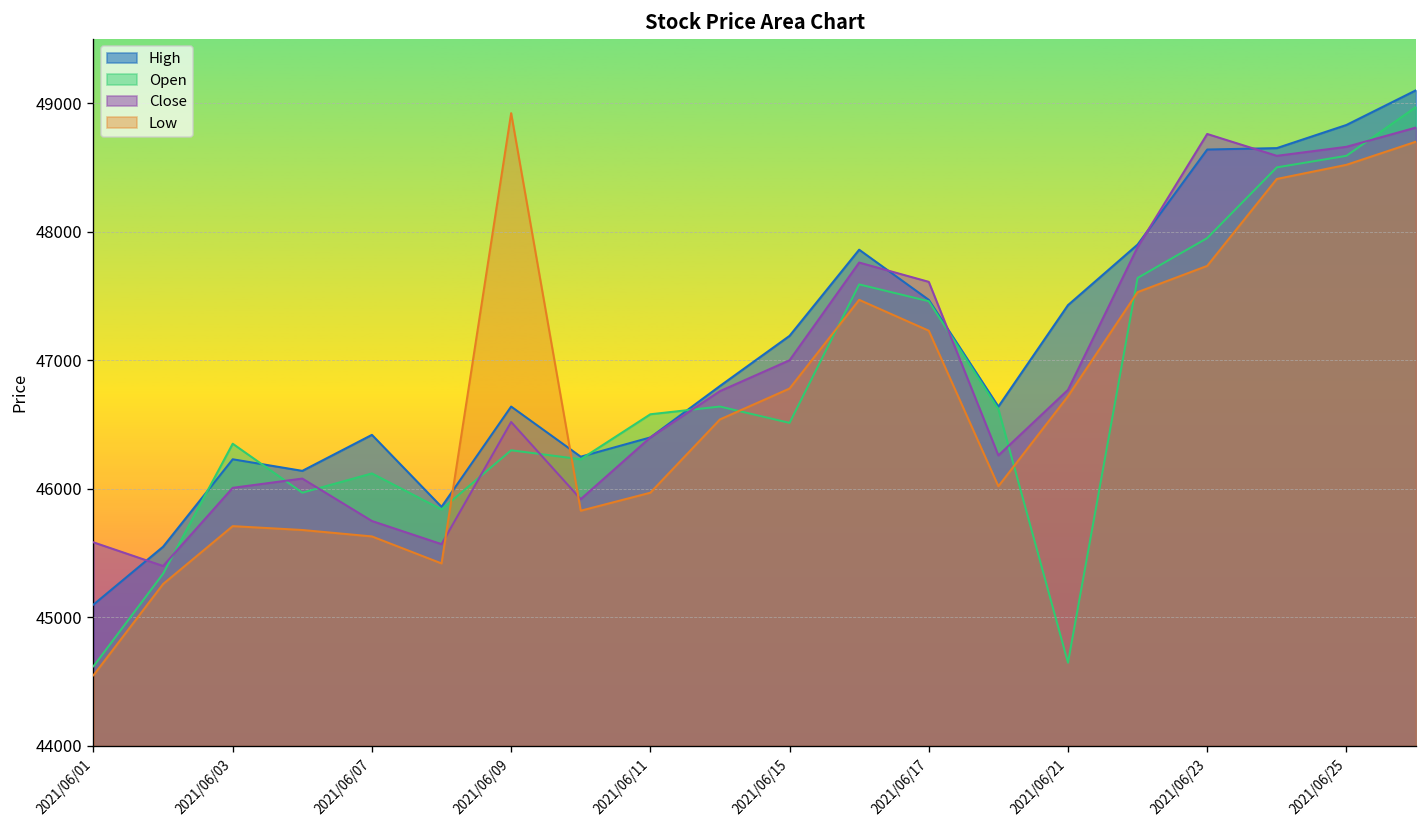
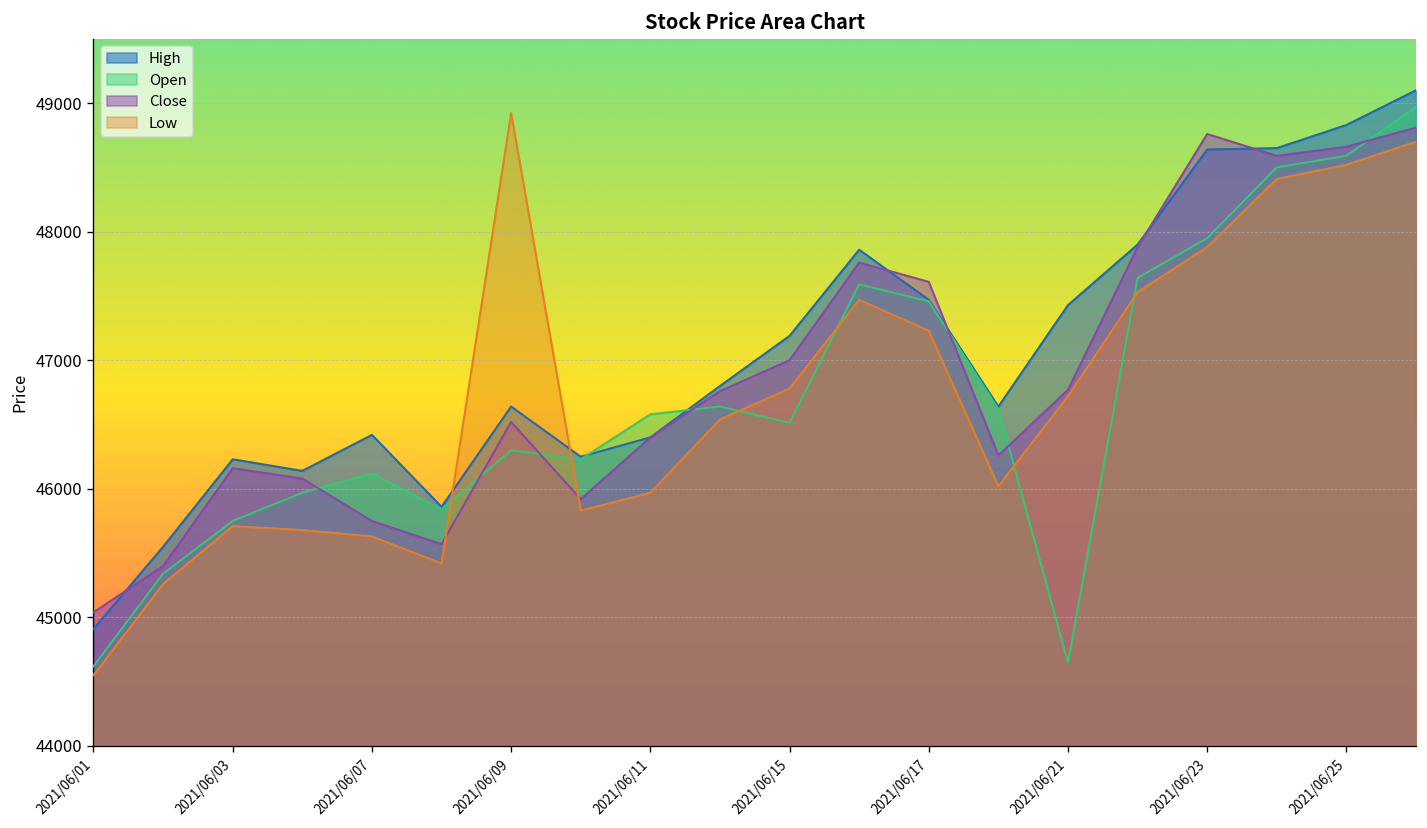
  {
    "High": {
-     "2021/06/01": 45100,
+     "2021/06/01": 44910,
      "2021/06/03": 46230,
      "2021/06/07": 46420,
      "2021/06/09": 46640,
      "2021/06/15": 47190,
      "2021/06/21": 47430,
      "2021/06/23": 48640,
      "2021/06/25": 48830
    },
    "Open": {
      "2021/06/01": 44620,
-     "2021/06/03": 46350,
+     "2021/06/03": 45750,
      "2021/06/07": 46120,
      "2021/06/09": 46300,
      "2021/06/11": 46580,
      "2021/06/15": 46510,
      "2021/06/21": 44650,
      "2021/06/23": 47950,
      "2021/06/25": 48590
    },
    "Close": {
-     "2021/06/01": 45580,
-     "2021/06/03": 46010,
+     "2021/06/01": 45040,
+     "2021/06/03": 46160,
      "2021/06/07": 45750,
      "2021/06/09": 46520,
      "2021/06/15": 47000,
      "2021/06/17": 47610,
      "2021/06/21": 46770,
      "2021/06/23": 48760,
      "2021/06/25": 48660
    },
    "Low": {
      "2021/06/01": 44550,
      "2021/06/03": 45710,
      "2021/06/07": 45630,
      "2021/06/09": 48920,
      "2021/06/11": 45970,
      "2021/06/15": 46780,
      "2021/06/17": 47230,
      "2021/06/21": 46720,
-     "2021/06/23": 47730,
+     "2021/06/23": 47880,
      "2021/06/25": 48520
    }
  }
